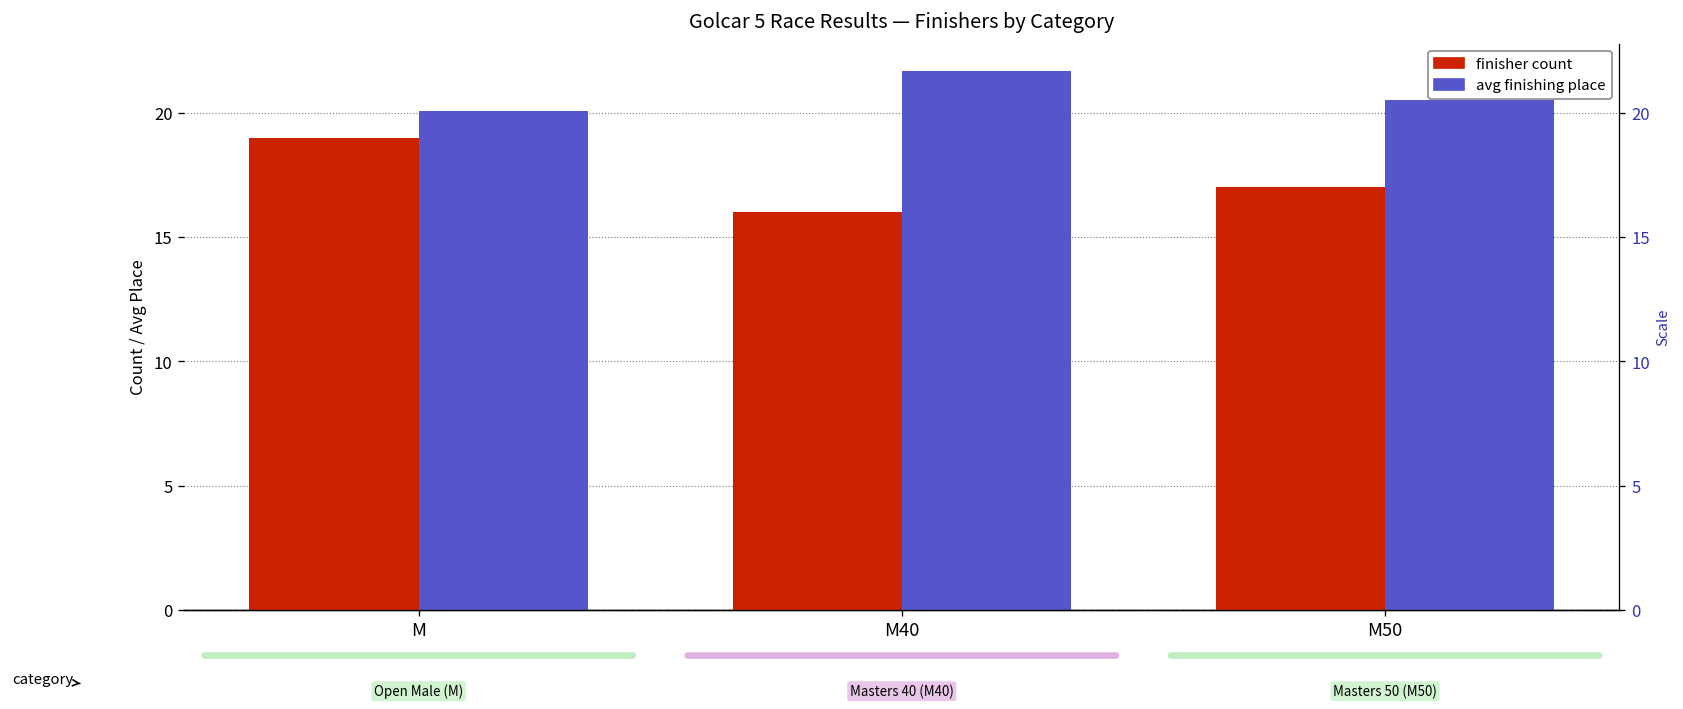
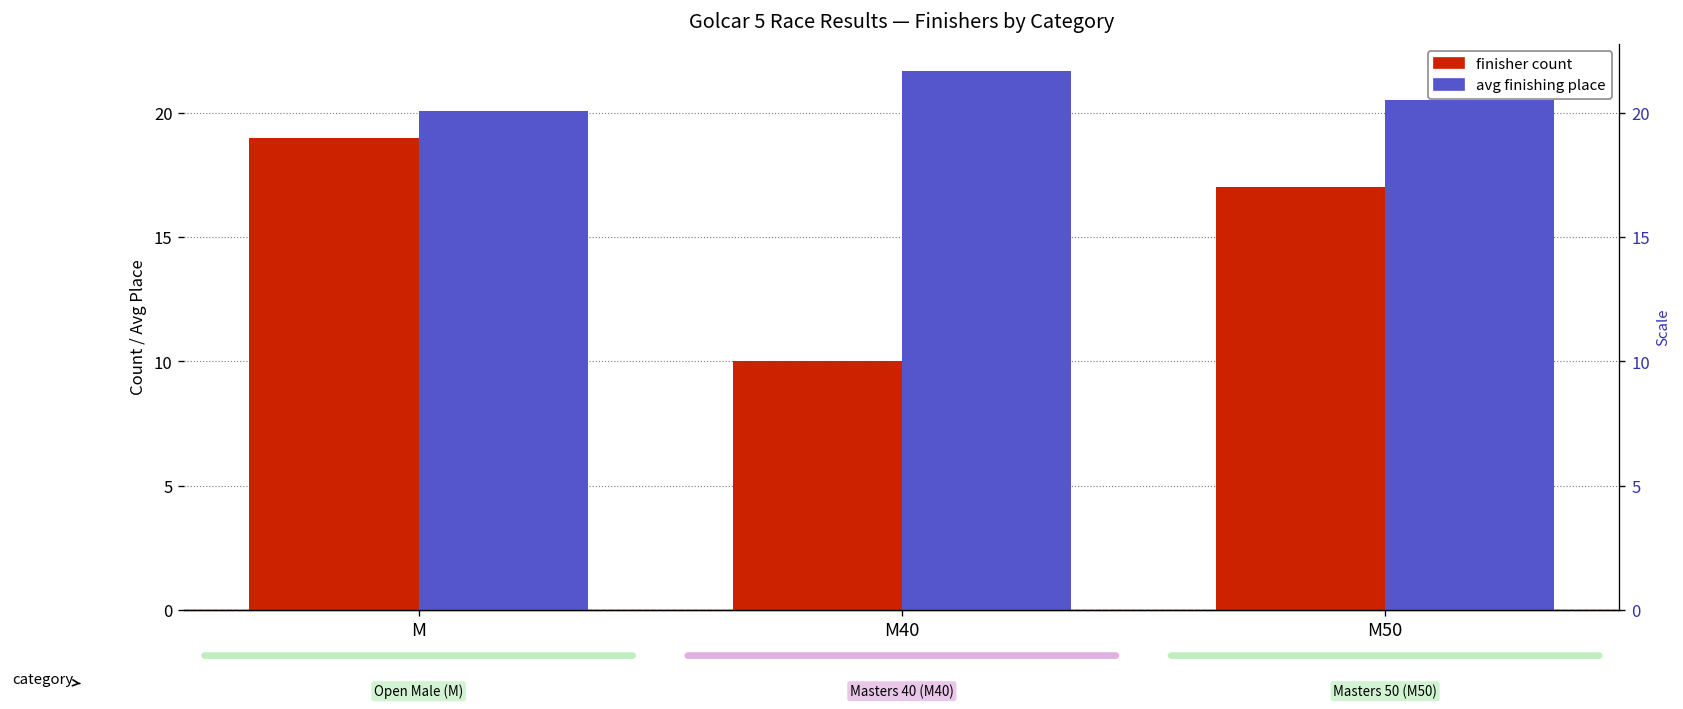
  {
    "finisher count": {
      "M": 19,
-     "M40": 16,
+     "M40": 10,
      "M50": 17
    },
    "avg finishing place": {
      "M": 20,
      "M40": 21.7
    }
  }
